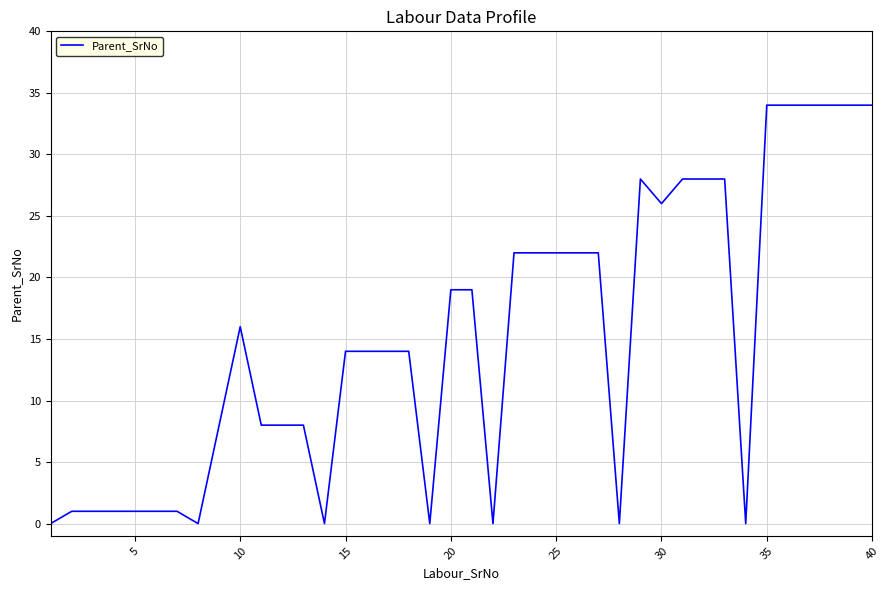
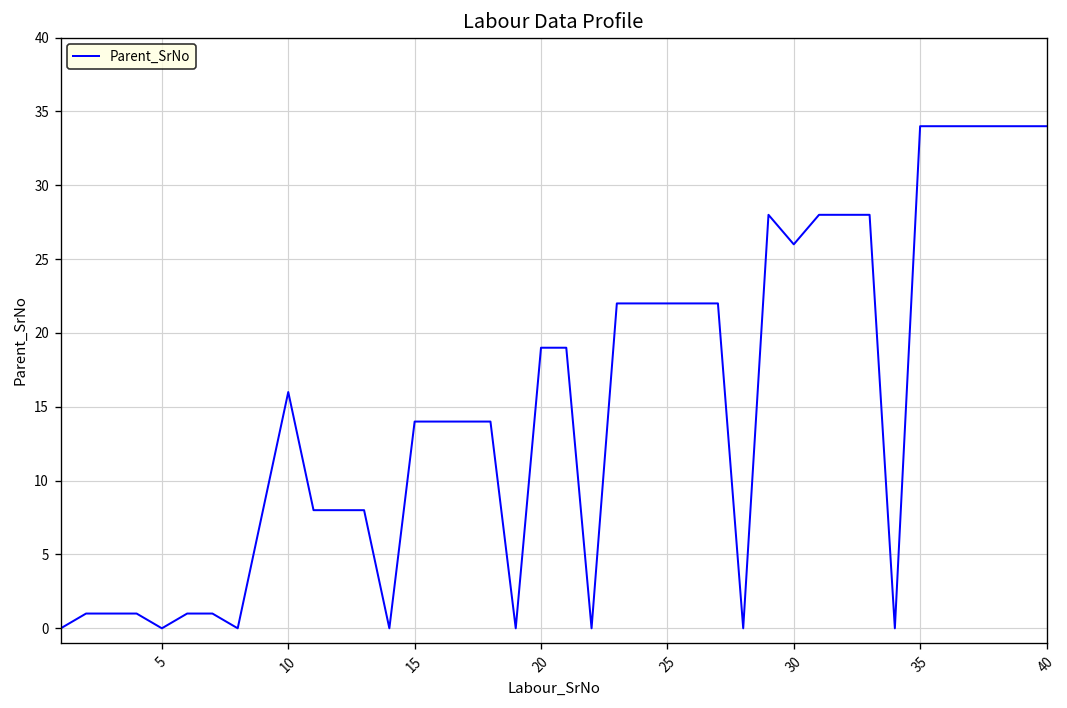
  {
-   "5": 1,
+   "5": 0,
    "10": 16,
    "15": 14,
    "20": 19,
    "25": 22,
    "30": 26,
    "35": 34,
    "40": 34
  }
